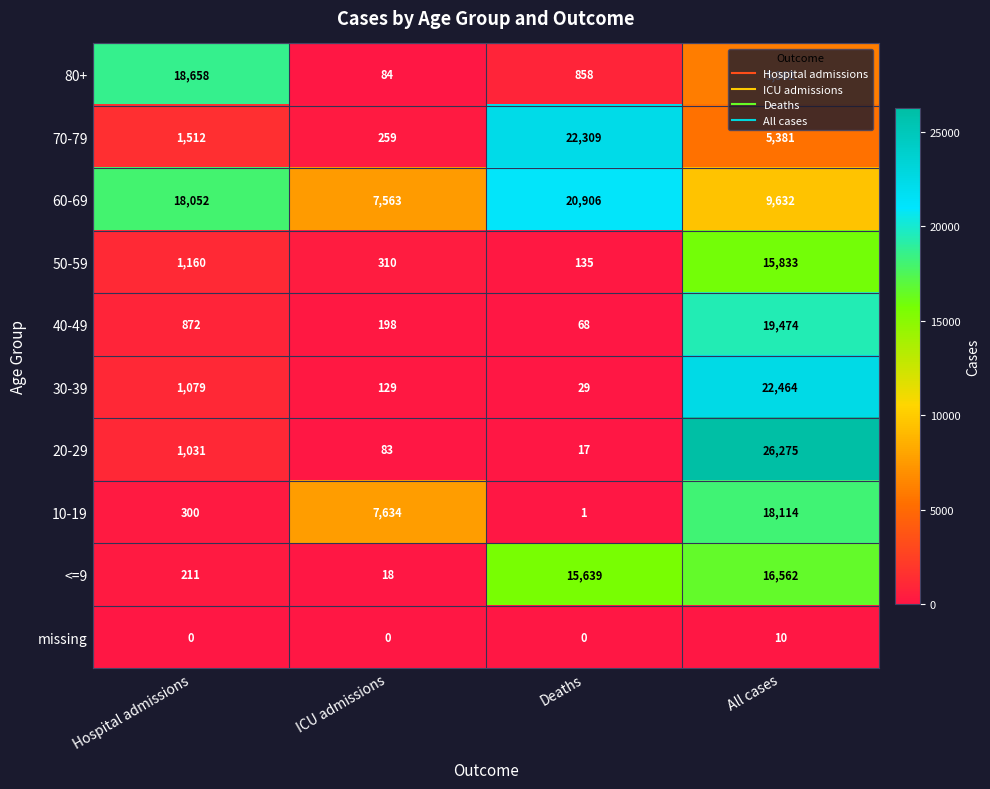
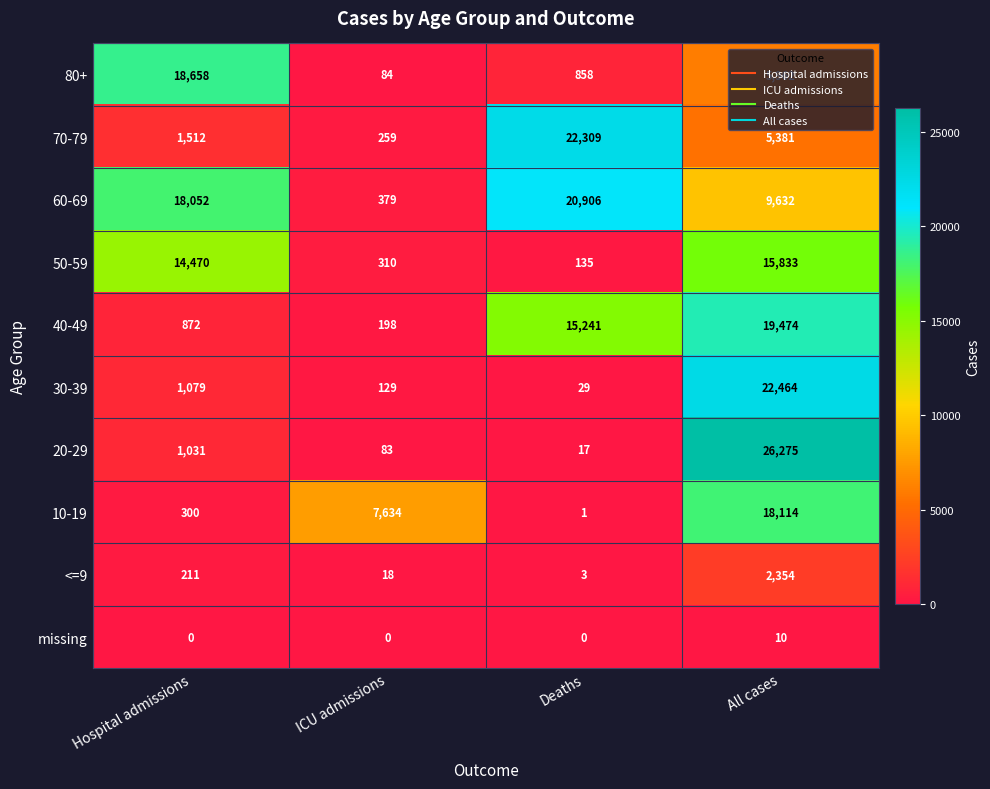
  {
    "80+": {
      "Hospital admissions": "18,658",
      "ICU admissions": "84",
      "Deaths": "858"
    },
    "70-79": {
      "Hospital admissions": "1,512",
      "ICU admissions": "259",
      "Deaths": "22,309",
      "All cases": "5,381"
    },
    "60-69": {
      "Hospital admissions": "18,052",
-     "ICU admissions": "7,563",
+     "ICU admissions": "379",
      "Deaths": "20,906",
      "All cases": "9,632"
    },
    "50-59": {
-     "Hospital admissions": "1,160",
+     "Hospital admissions": "14,470",
      "ICU admissions": "310",
      "Deaths": "135",
      "All cases": "15,833"
    },
    "40-49": {
      "Hospital admissions": "872",
      "ICU admissions": "198",
-     "Deaths": "68",
+     "Deaths": "15,241",
      "All cases": "19,474"
    },
    "30-39": {
      "Hospital admissions": "1,079",
      "ICU admissions": "129",
      "Deaths": "29",
      "All cases": "22,464"
    },
    "20-29": {
      "Hospital admissions": "1,031",
      "ICU admissions": "83",
      "Deaths": "17",
      "All cases": "26,275"
    },
    "10-19": {
      "Hospital admissions": "300",
      "ICU admissions": "7,634",
      "Deaths": "1",
      "All cases": "18,114"
    },
    "<=9": {
      "Hospital admissions": "211",
      "ICU admissions": "18",
-     "Deaths": "15,639",
-     "All cases": "16,562"
+     "Deaths": "3",
+     "All cases": "2,354"
    },
    "missing": {
      "Hospital admissions": "0",
      "ICU admissions": "0",
      "Deaths": "0",
      "All cases": "10"
    }
  }
